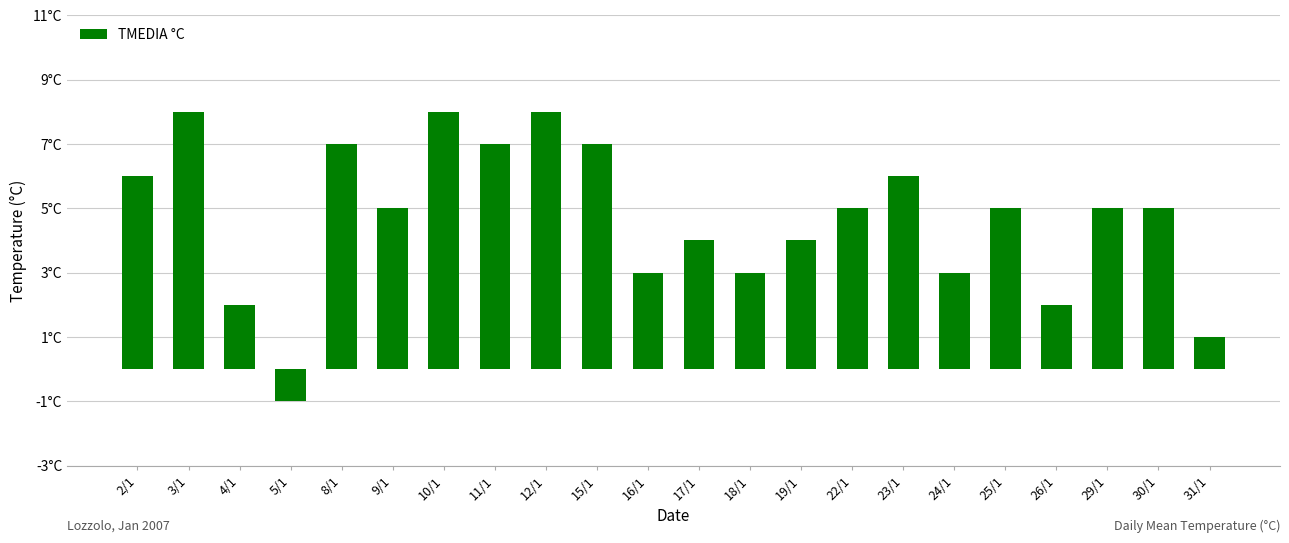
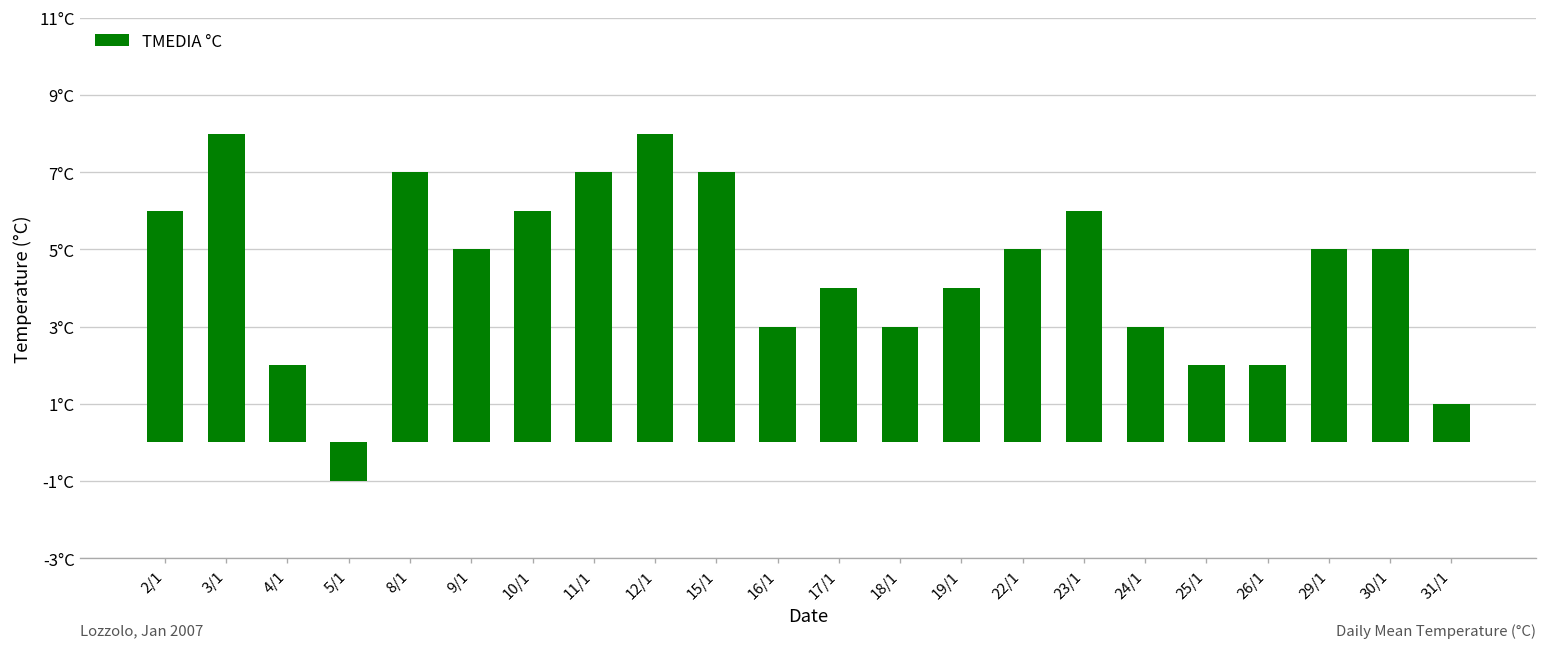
  {
    "2/1": "6°C",
    "3/1": "8°C",
    "4/1": "2°C",
    "5/1": "-1°C",
    "8/1": "7°C",
    "9/1": "5°C",
-   "10/1": "8°C",
+   "10/1": "6°C",
    "11/1": "7°C",
    "12/1": "8°C",
    "15/1": "7°C",
    "16/1": "3°C",
    "17/1": "4°C",
    "18/1": "3°C",
    "19/1": "4°C",
    "22/1": "5°C",
    "23/1": "6°C",
    "24/1": "3°C",
-   "25/1": "5°C",
+   "25/1": "2°C",
    "26/1": "2°C",
    "29/1": "5°C",
    "30/1": "5°C",
    "31/1": "1°C"
  }
